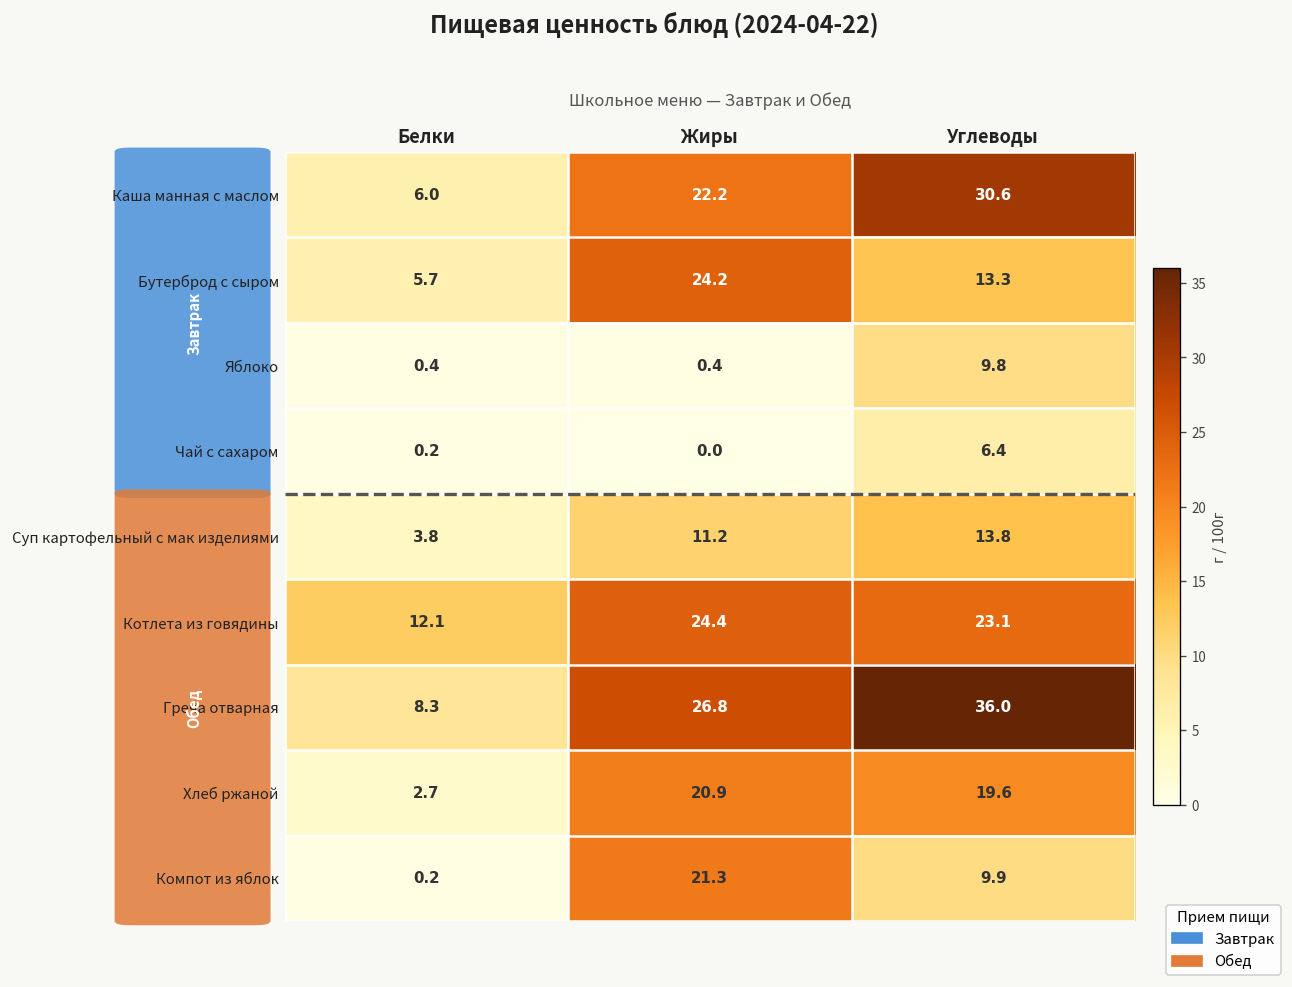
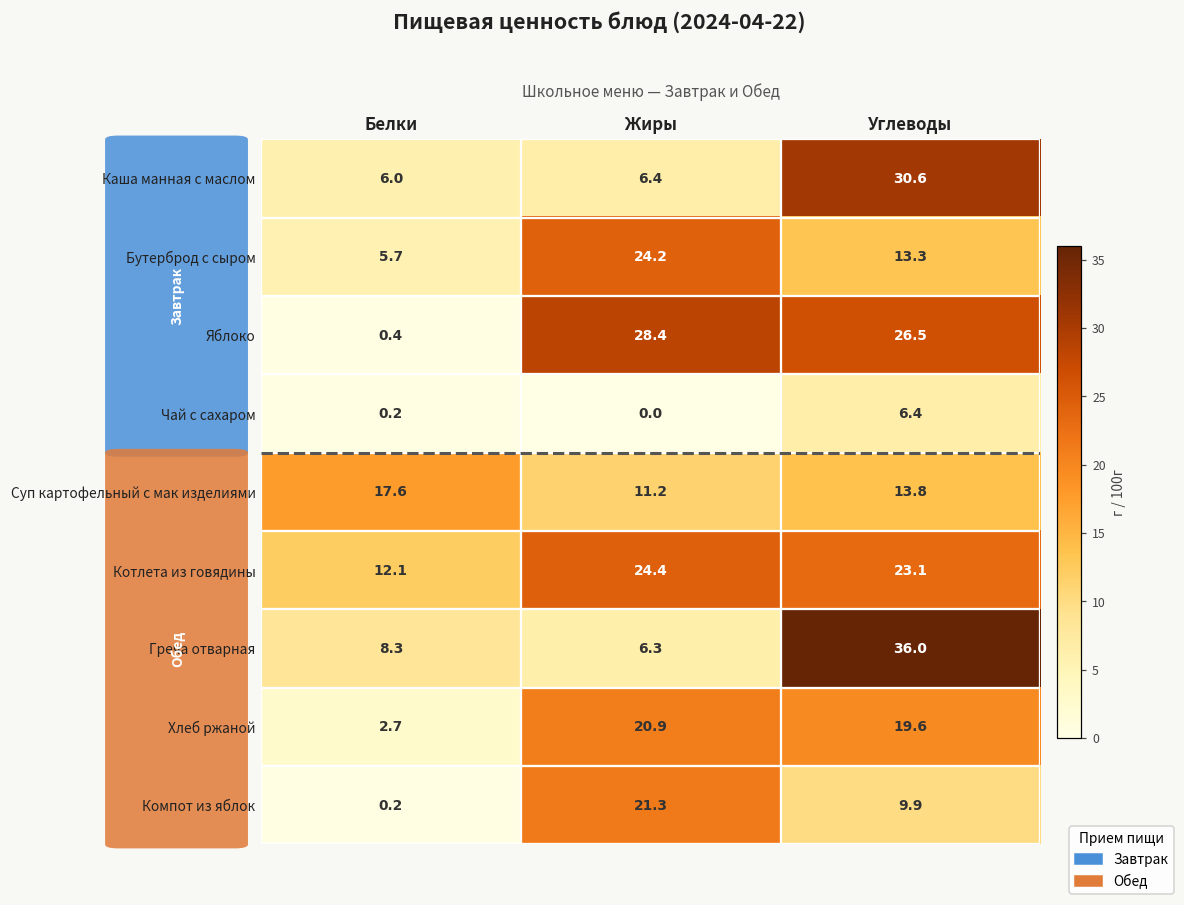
  {
    "Каша манная с маслом": {
      "Белки": 6.0,
-     "Жиры": 22.2,
+     "Жиры": 6.4,
      "Углеводы": 30.6
    },
    "Бутерброд с сыром": {
      "Белки": 5.7,
      "Жиры": 24.2,
      "Углеводы": 13.3
    },
    "Яблоко": {
      "Белки": 0.4,
-     "Жиры": 0.4,
-     "Углеводы": 9.8
+     "Жиры": 28.4,
+     "Углеводы": 26.5
    },
    "Чай с сахаром": {
      "Белки": 0.2,
      "Жиры": 0.0,
      "Углеводы": 6.4
    },
    "Суп картофельный с мак изделиями": {
-     "Белки": 3.8,
+     "Белки": 17.6,
      "Жиры": 11.2,
      "Углеводы": 13.8
    },
    "Котлета из говядины": {
      "Белки": 12.1,
      "Жиры": 24.4,
      "Углеводы": 23.1
    },
    "Греча отварная": {
      "Белки": 8.3,
-     "Жиры": 26.8,
+     "Жиры": 6.3,
      "Углеводы": 36.0
    },
    "Хлеб ржаной": {
      "Белки": 2.7,
      "Жиры": 20.9,
      "Углеводы": 19.6
    },
    "Компот из яблок": {
      "Белки": 0.2,
      "Жиры": 21.3,
      "Углеводы": 9.9
    }
  }
